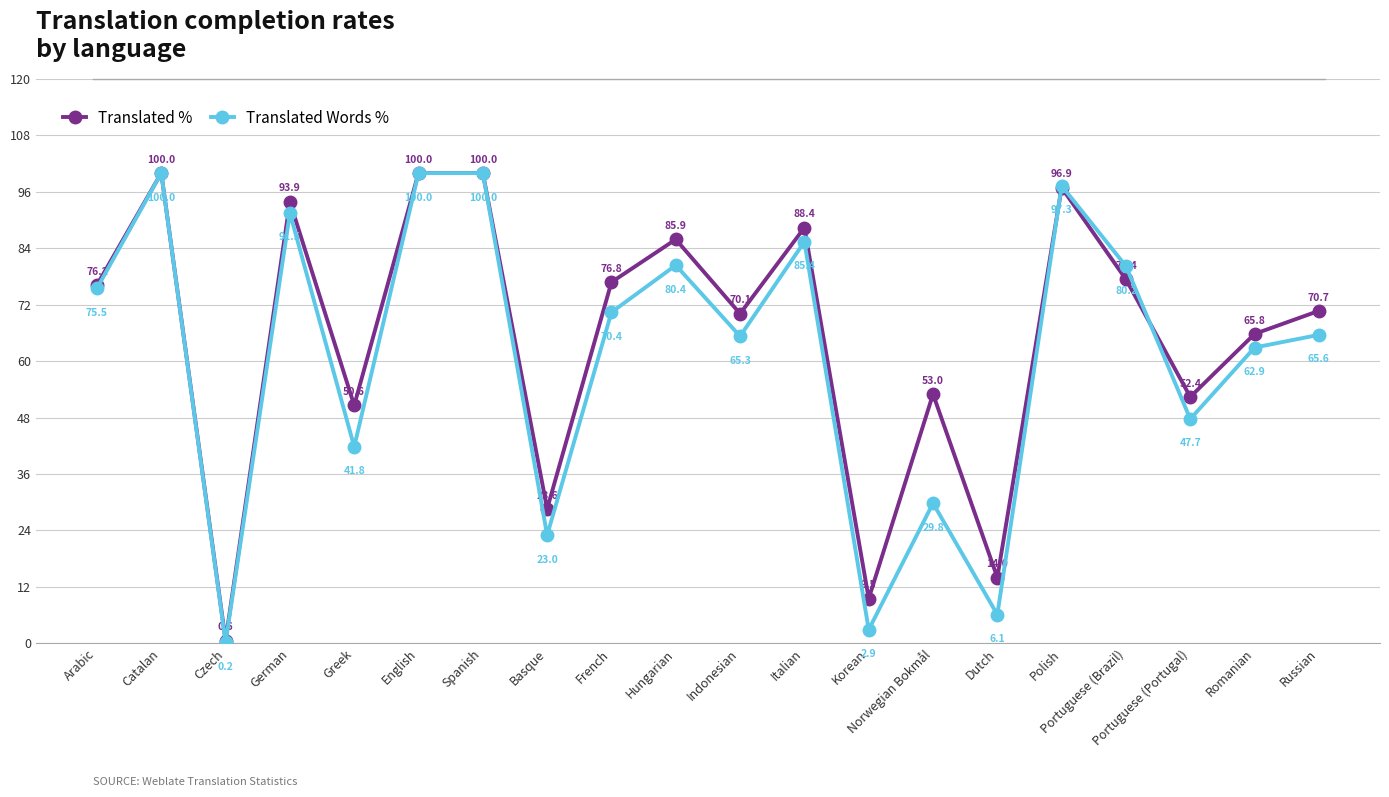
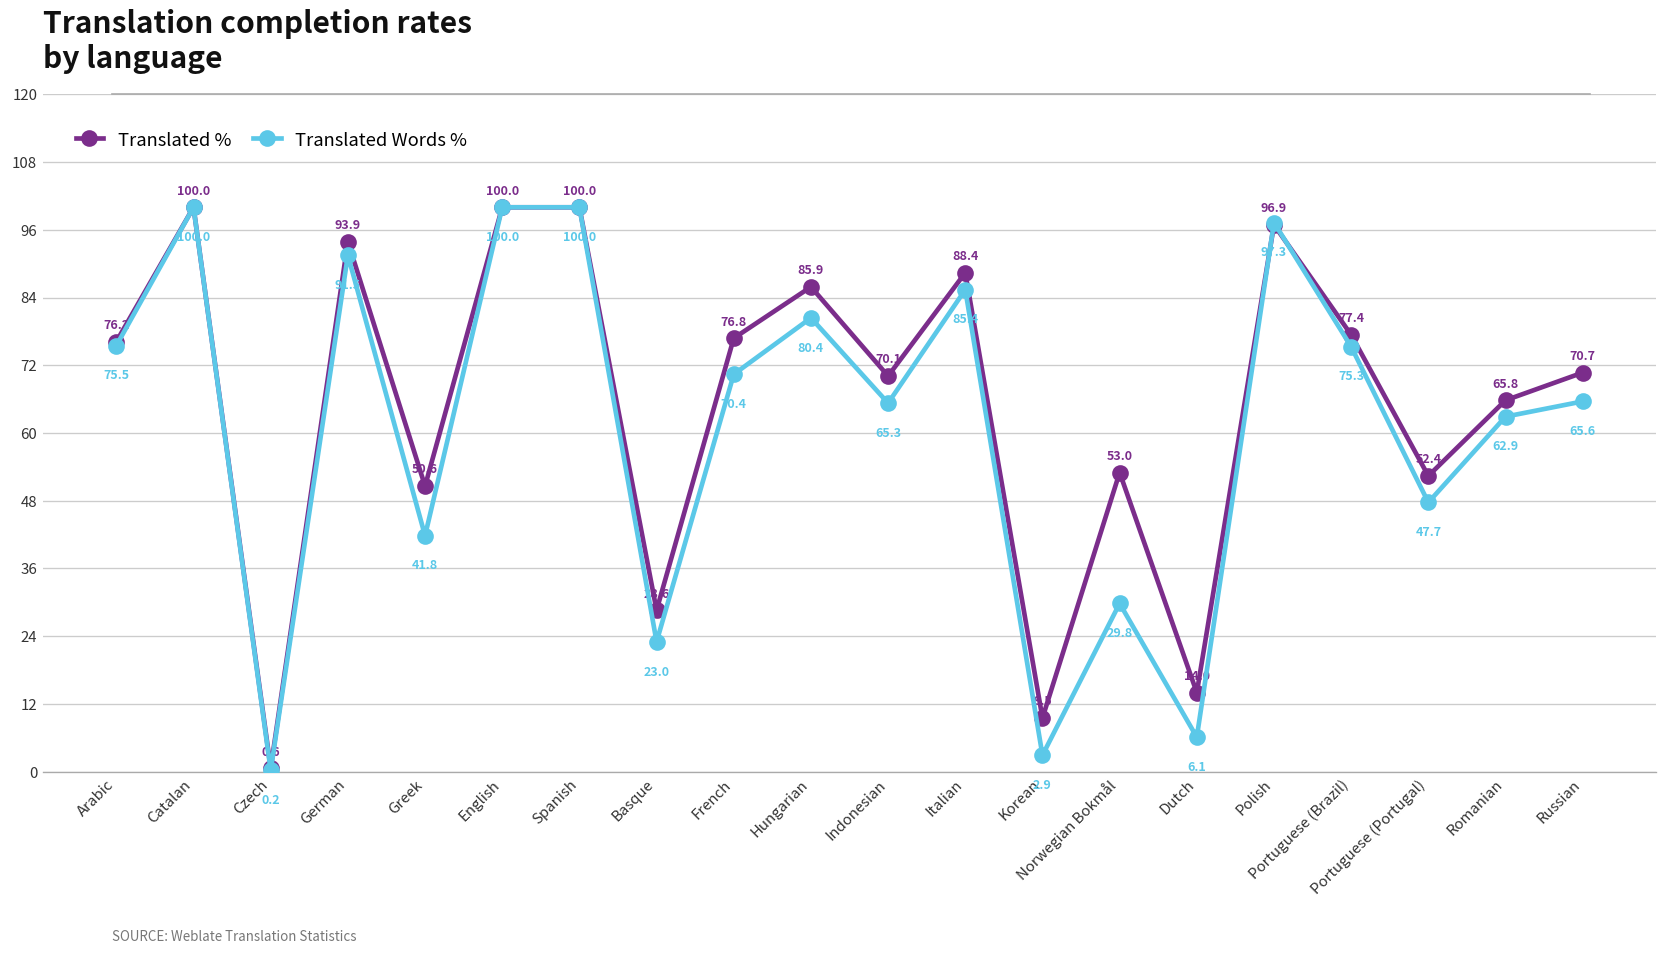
  {
    "Translated %": {
      "Arabic": 76.2,
      "German": 93.9,
      "Greek": 50.6,
      "Basque": 28.6,
      "French": 76.8,
      "Hungarian": 85.9,
      "Indonesian": 70.1,
      "Italian": 88.4,
      "Korean": 9.5,
      "Norwegian Bokmål": 53.0,
      "Dutch": 14.0,
      "Portuguese (Brazil)": 77.4,
      "Portuguese (Portugal)": 52.4,
      "Romanian": 65.8,
      "Russian": 70.7
    },
    "Translated Words %": {
      "Arabic": 75.5,
      "German": 91.5,
      "Greek": 41.8,
      "Basque": 23.0,
      "French": 70.4,
      "Hungarian": 80.4,
      "Indonesian": 65.3,
      "Italian": 85.4,
      "Korean": 2.9,
      "Norwegian Bokmål": 29.8,
      "Dutch": 6.1,
-     "Portuguese (Brazil)": 80.2,
+     "Portuguese (Brazil)": 75.3,
      "Portuguese (Portugal)": 47.7,
      "Romanian": 62.9,
      "Russian": 65.6
    }
  }
